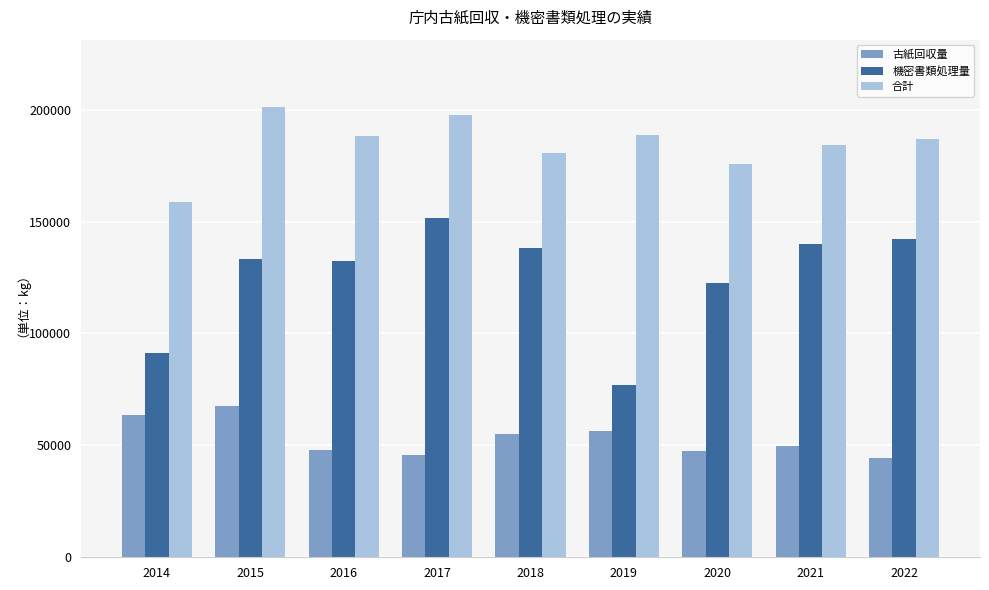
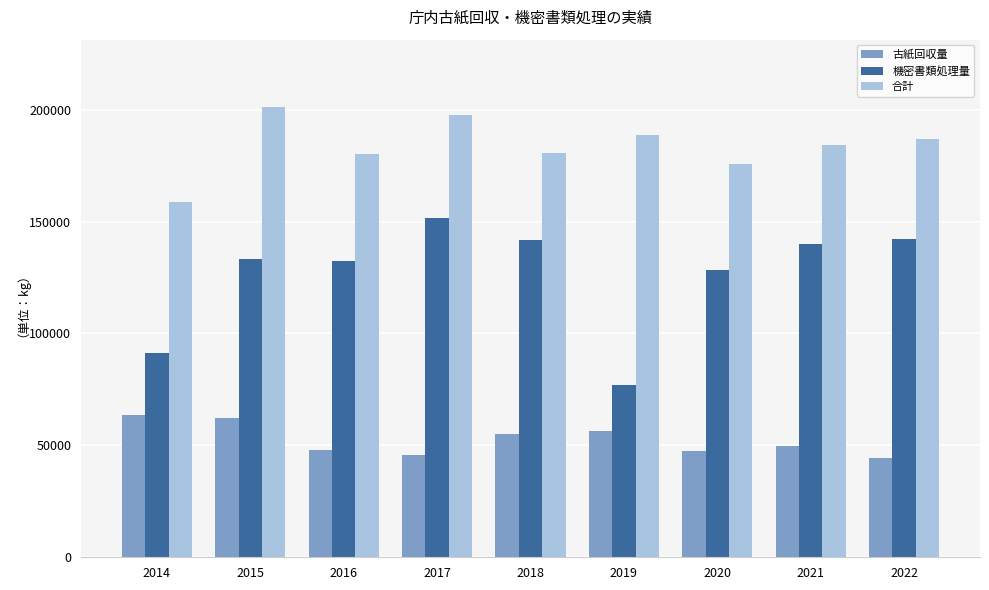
  {
    "古紙回収量": {
      "2014": 64000,
-     "2015": 68000,
+     "2015": 62000,
      "2016": 48000,
      "2017": 46000,
      "2018": 55000,
      "2019": 56000,
      "2020": 48000,
      "2021": 50000,
      "2022": 44000
    },
    "機密書類処理量": {
      "2014": 91000,
      "2015": 133000,
      "2016": 132000,
      "2017": 152000,
-     "2018": 138000,
+     "2018": 142000,
      "2019": 77000,
-     "2020": 123000,
+     "2020": 128000,
      "2021": 140000,
      "2022": 142000
    },
    "合計": {
      "2014": 159000,
      "2015": 201000,
-     "2016": 188000,
+     "2016": 180000,
      "2017": 197000,
      "2018": 181000,
      "2019": 189000,
      "2020": 176000,
      "2021": 184000,
      "2022": 187000
    }
  }
